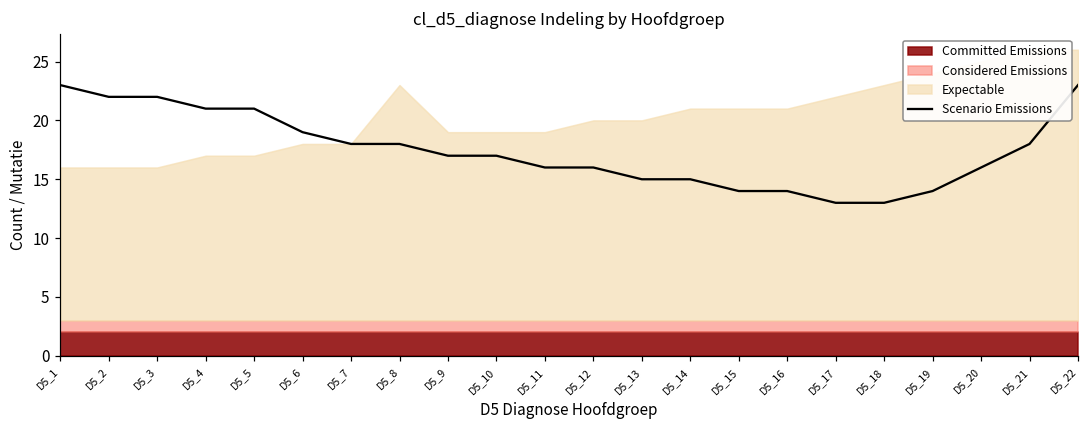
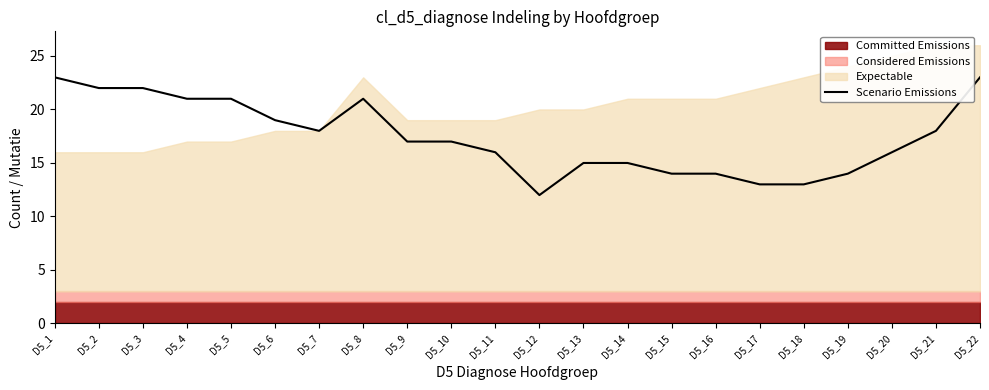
  {
    "Scenario Emissions": {
      "D5_1": 23,
      "D5_2": 22,
      "D5_3": 22,
      "D5_4": 21,
      "D5_5": 21,
      "D5_6": 19,
-     "D5_8": 18,
+     "D5_8": 21,
      "D5_9": 17,
      "D5_10": 17,
      "D5_11": 16,
-     "D5_12": 16,
+     "D5_12": 12,
      "D5_13": 15,
      "D5_14": 15,
      "D5_15": 14,
      "D5_16": 14,
      "D5_17": 13,
      "D5_18": 13,
      "D5_19": 14,
      "D5_20": 16,
      "D5_21": 18,
      "D5_22": 23
    },
    "Committed Emissions": {
      "D5_1": 2,
      "D5_2": 2,
      "D5_3": 2,
      "D5_4": 2,
      "D5_5": 2,
      "D5_6": 2,
      "D5_7": 2,
      "D5_8": 2,
      "D5_9": 2,
      "D5_10": 2,
      "D5_11": 2,
      "D5_12": 2,
      "D5_13": 2,
      "D5_14": 2,
      "D5_15": 2,
      "D5_16": 2,
      "D5_17": 2,
      "D5_18": 2,
      "D5_19": 2,
      "D5_20": 2,
      "D5_21": 2,
      "D5_22": 2
    },
    "Considered Emissions": {
      "D5_1": 1,
      "D5_2": 1,
      "D5_3": 1,
      "D5_4": 1,
      "D5_5": 1,
      "D5_6": 1,
      "D5_7": 1,
      "D5_8": 1,
      "D5_9": 1,
      "D5_10": 1,
      "D5_11": 1,
      "D5_12": 1,
      "D5_13": 1,
      "D5_14": 1,
      "D5_15": 1,
      "D5_16": 1,
      "D5_17": 1,
      "D5_18": 1,
      "D5_19": 1,
      "D5_20": 1,
      "D5_21": 1,
      "D5_22": 1
    },
    "Expectable": {
      "D5_1": 13,
      "D5_2": 13,
      "D5_3": 13,
      "D5_4": 14,
      "D5_5": 14,
      "D5_6": 15,
      "D5_8": 20,
      "D5_9": 16,
      "D5_10": 16,
      "D5_11": 16,
      "D5_12": 17,
      "D5_13": 17,
      "D5_14": 18,
      "D5_15": 18,
      "D5_16": 18,
      "D5_17": 19,
      "D5_18": 20,
      "D5_22": 23
    }
  }
